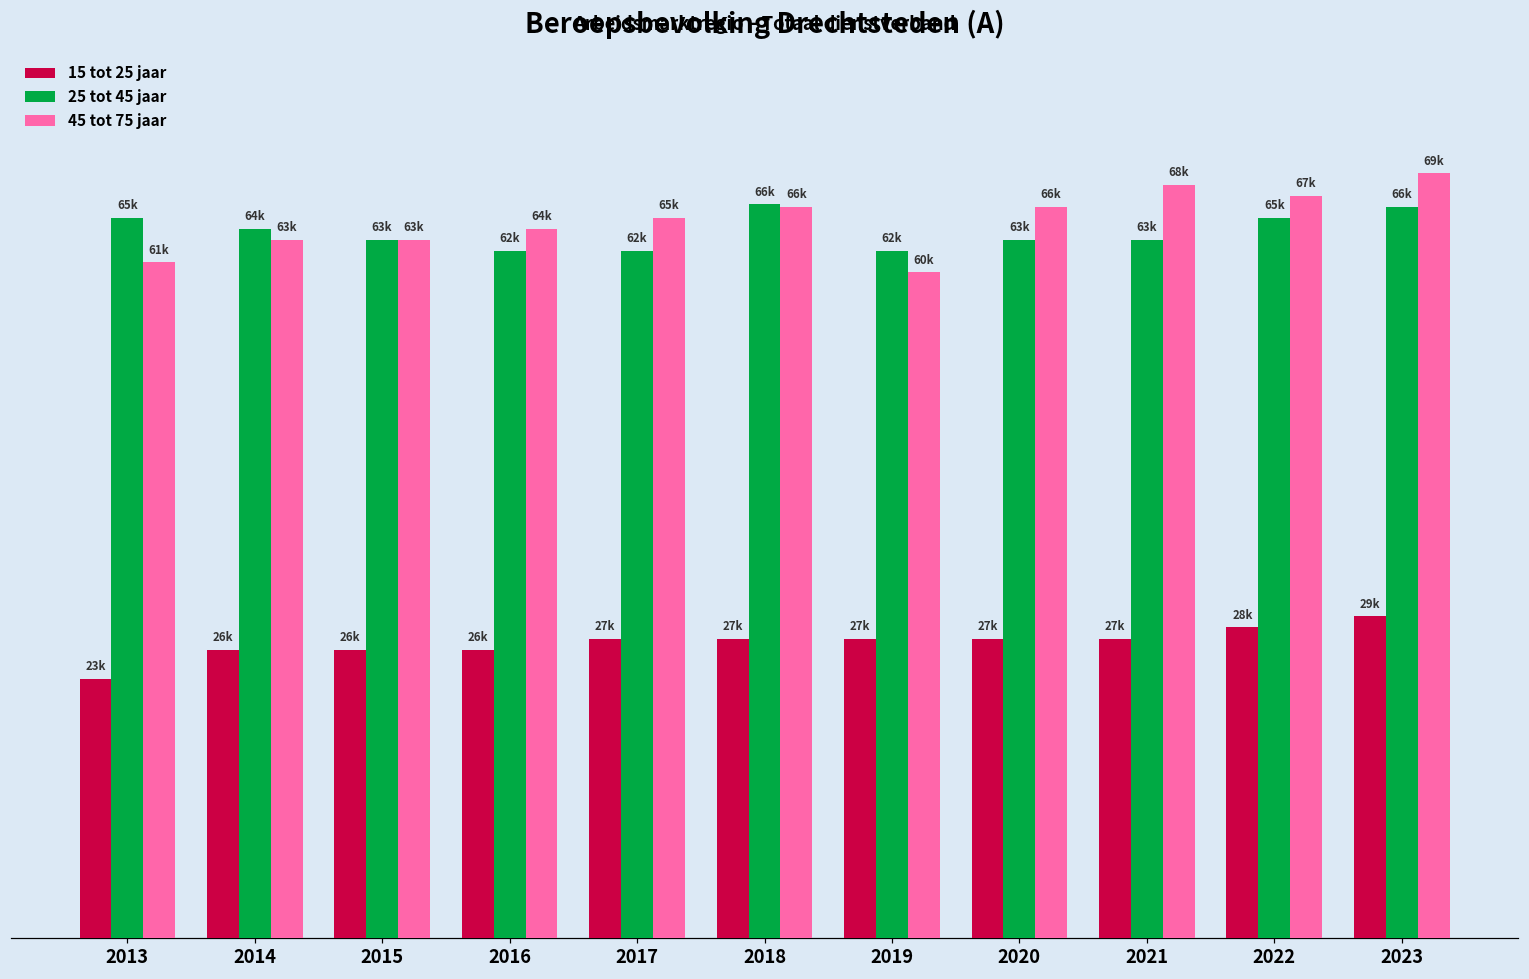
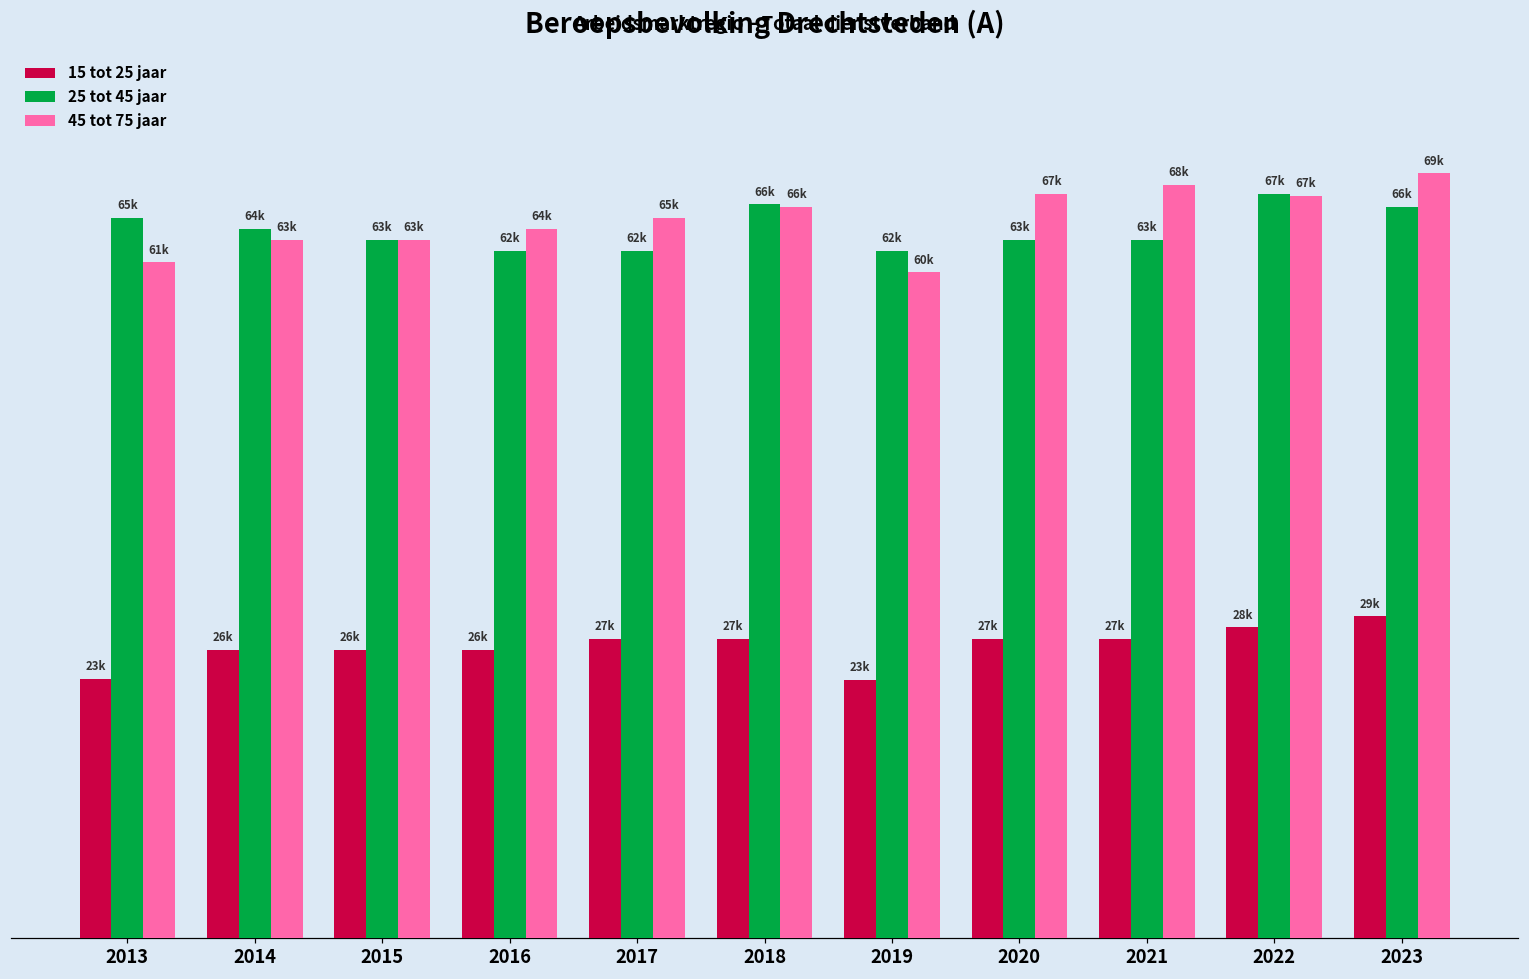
  {
    "15 tot 25 jaar": {
      "2013": "23k",
      "2014": "26k",
      "2015": "26k",
      "2016": "26k",
      "2017": "27k",
      "2018": "27k",
-     "2019": "27k",
+     "2019": "23k",
      "2020": "27k",
      "2021": "27k",
      "2022": "28k",
      "2023": "29k"
    },
    "25 tot 45 jaar": {
      "2013": "65k",
      "2014": "64k",
      "2015": "63k",
      "2016": "62k",
      "2017": "62k",
      "2018": "66k",
      "2019": "62k",
      "2020": "63k",
      "2021": "63k",
-     "2022": "65k",
+     "2022": "67k",
      "2023": "66k"
    },
    "45 tot 75 jaar": {
      "2013": "61k",
      "2014": "63k",
      "2015": "63k",
      "2016": "64k",
      "2017": "65k",
      "2018": "66k",
      "2019": "60k",
-     "2020": "66k",
+     "2020": "67k",
      "2021": "68k",
      "2022": "67k",
      "2023": "69k"
    }
  }
